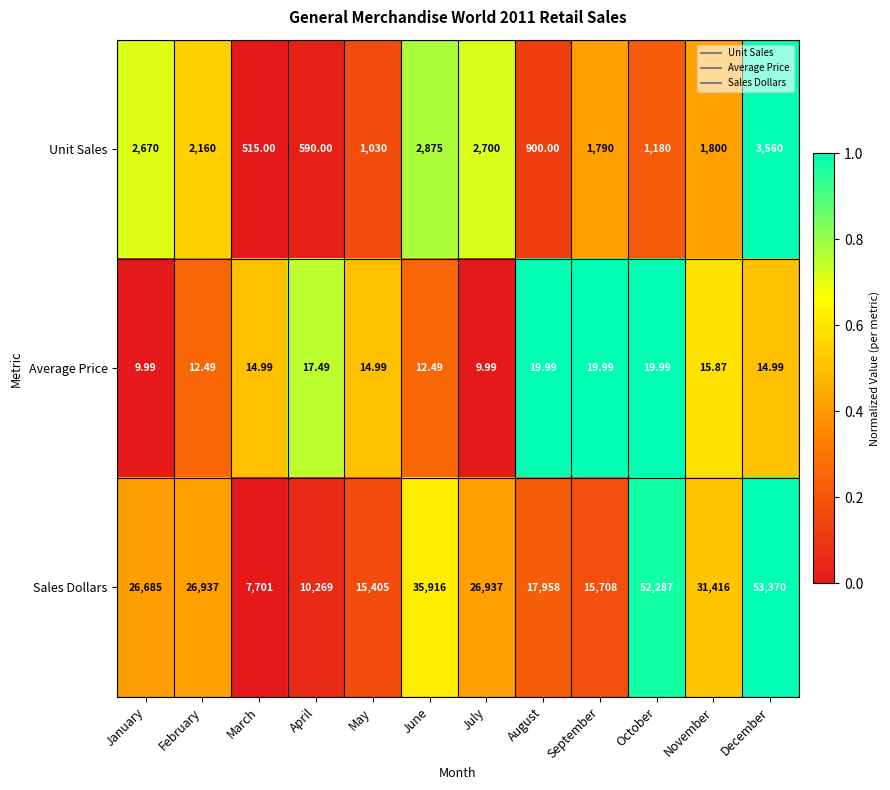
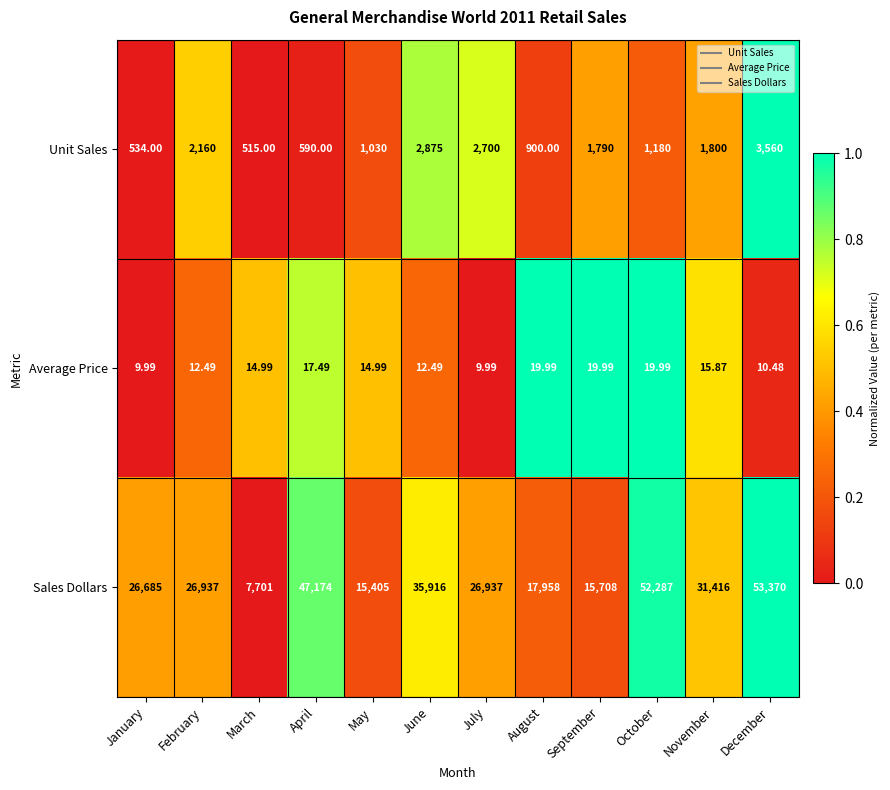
  {
    "Unit Sales": {
-     "January": "2,670",
+     "January": "534.00",
      "February": "2,160",
      "March": "515.00",
      "April": "590.00",
      "May": "1,030",
      "June": "2,875",
      "July": "2,700",
      "August": "900.00",
      "September": "1,790",
      "October": "1,180",
      "November": "1,800",
      "December": "3,560"
    },
    "Average Price": {
      "January": "9.99",
      "February": "12.49",
      "March": "14.99",
      "April": "17.49",
      "May": "14.99",
      "June": "12.49",
      "July": "9.99",
      "August": "19.99",
      "September": "19.99",
      "October": "19.99",
      "November": "15.87",
-     "December": "14.99"
+     "December": "10.48"
    },
    "Sales Dollars": {
      "January": "26,685",
      "February": "26,937",
      "March": "7,701",
-     "April": "10,269",
+     "April": "47,174",
      "May": "15,405",
      "June": "35,916",
      "July": "26,937",
      "August": "17,958",
      "September": "15,708",
      "October": "52,287",
      "November": "31,416",
      "December": "53,370"
    }
  }
